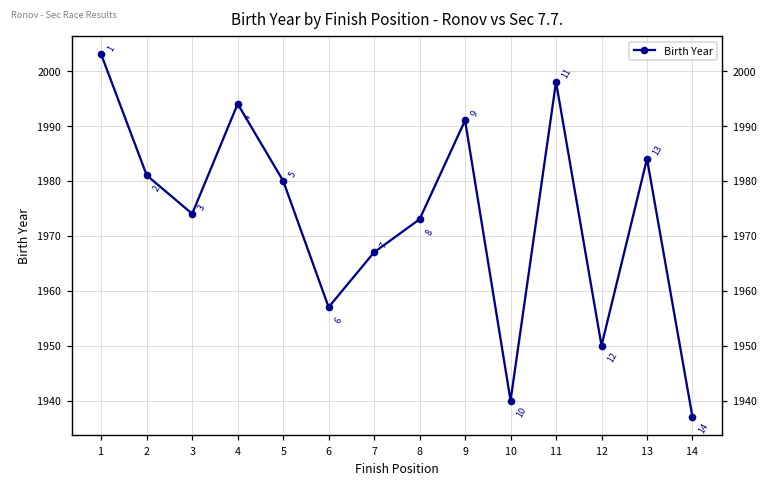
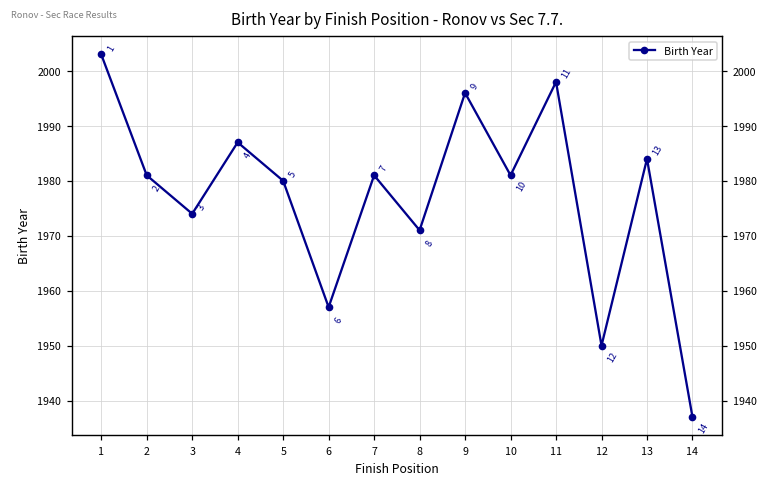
  {
-   "4": 1994,
-   "7": 1967,
-   "8": 1973,
-   "9": 1991,
-   "10": 1940
+   "4": 1987,
+   "7": 1981,
+   "8": 1971,
+   "9": 1996,
+   "10": 1981
  }
